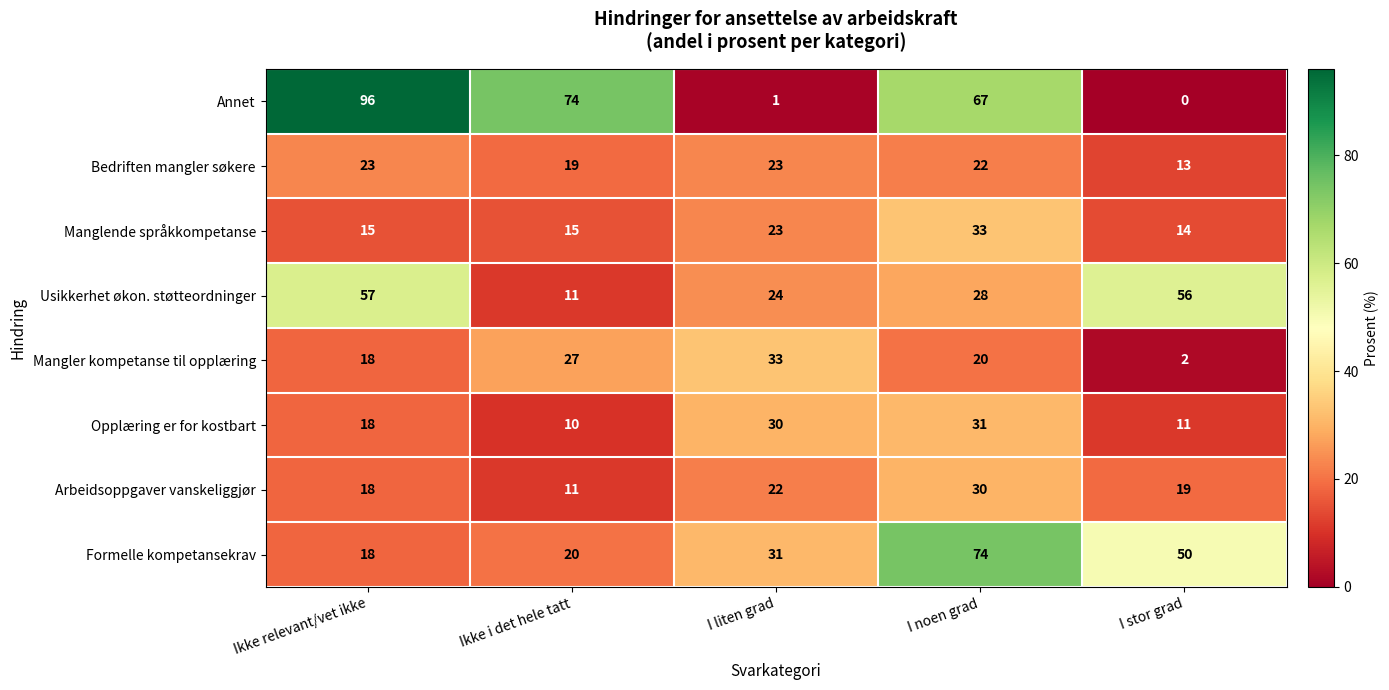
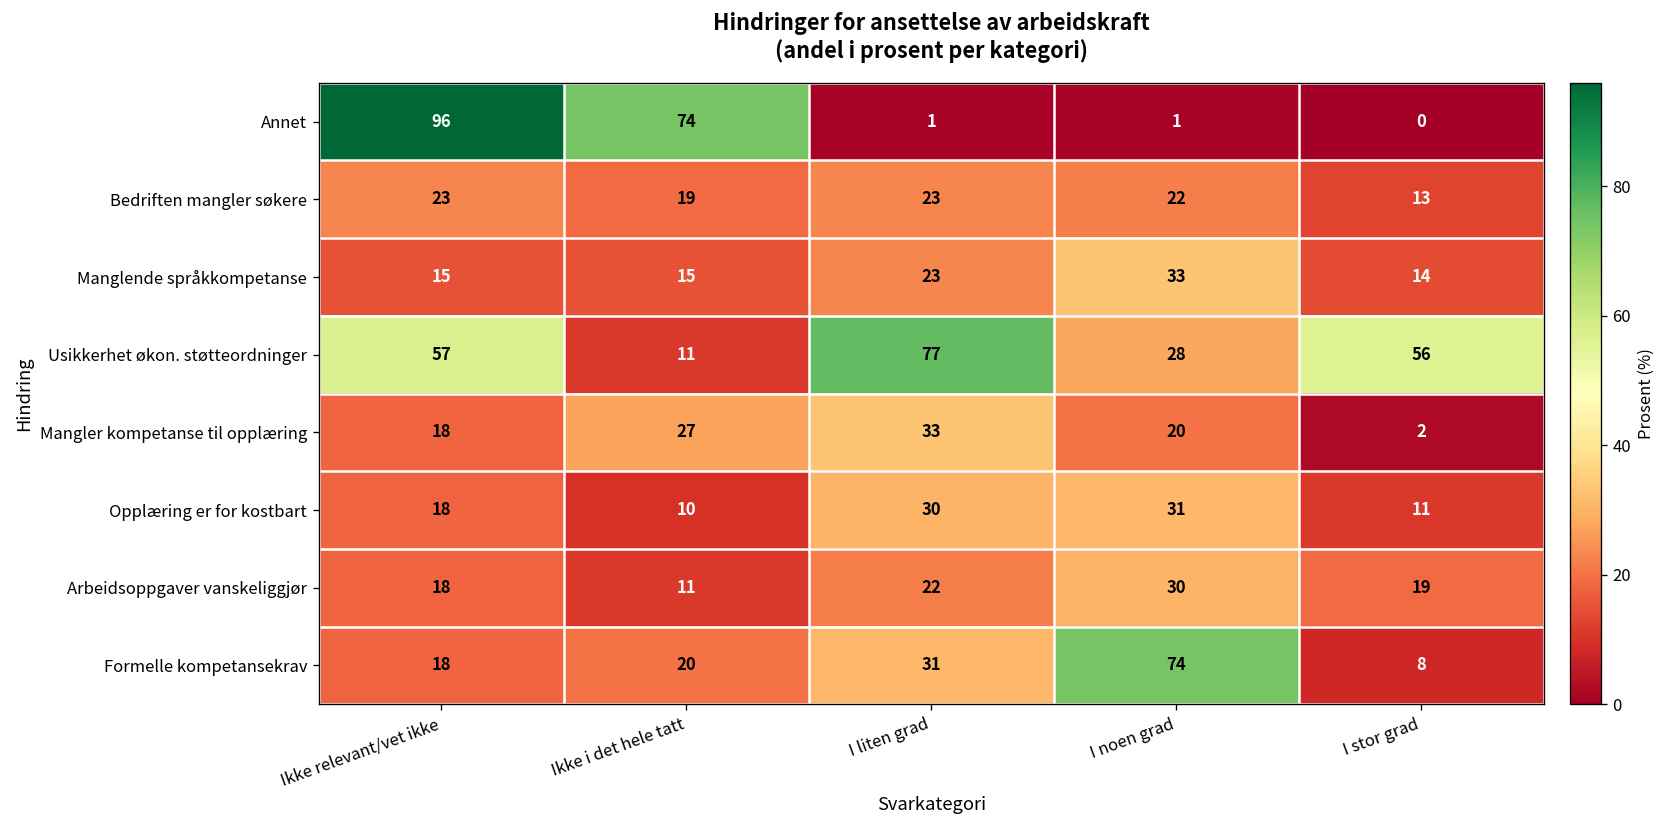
  {
    "Annet": {
      "Ikke relevant/vet ikke": 96,
      "Ikke i det hele tatt": 74,
      "I liten grad": 1,
-     "I noen grad": 67,
+     "I noen grad": 1,
      "I stor grad": 0
    },
    "Bedriften mangler søkere": {
      "Ikke relevant/vet ikke": 23,
      "Ikke i det hele tatt": 19,
      "I liten grad": 23,
      "I noen grad": 22,
      "I stor grad": 13
    },
    "Manglende språkkompetanse": {
      "Ikke relevant/vet ikke": 15,
      "Ikke i det hele tatt": 15,
      "I liten grad": 23,
      "I noen grad": 33,
      "I stor grad": 14
    },
    "Usikkerhet økon. støtteordninger": {
      "Ikke relevant/vet ikke": 57,
      "Ikke i det hele tatt": 11,
-     "I liten grad": 24,
+     "I liten grad": 77,
      "I noen grad": 28,
      "I stor grad": 56
    },
    "Mangler kompetanse til opplæring": {
      "Ikke relevant/vet ikke": 18,
      "Ikke i det hele tatt": 27,
      "I liten grad": 33,
      "I noen grad": 20,
      "I stor grad": 2
    },
    "Opplæring er for kostbart": {
      "Ikke relevant/vet ikke": 18,
      "Ikke i det hele tatt": 10,
      "I liten grad": 30,
      "I noen grad": 31,
      "I stor grad": 11
    },
    "Arbeidsoppgaver vanskeliggjør": {
      "Ikke relevant/vet ikke": 18,
      "Ikke i det hele tatt": 11,
      "I liten grad": 22,
      "I noen grad": 30,
      "I stor grad": 19
    },
    "Formelle kompetansekrav": {
      "Ikke relevant/vet ikke": 18,
      "Ikke i det hele tatt": 20,
      "I liten grad": 31,
      "I noen grad": 74,
-     "I stor grad": 50
+     "I stor grad": 8
    }
  }
